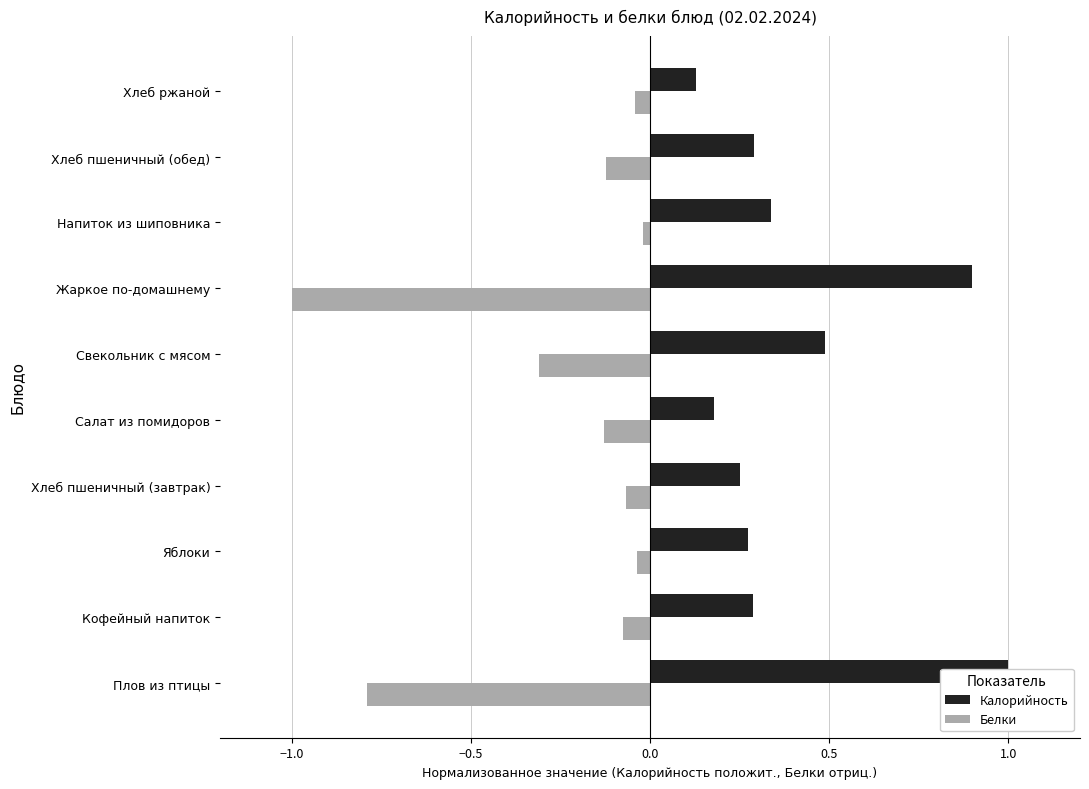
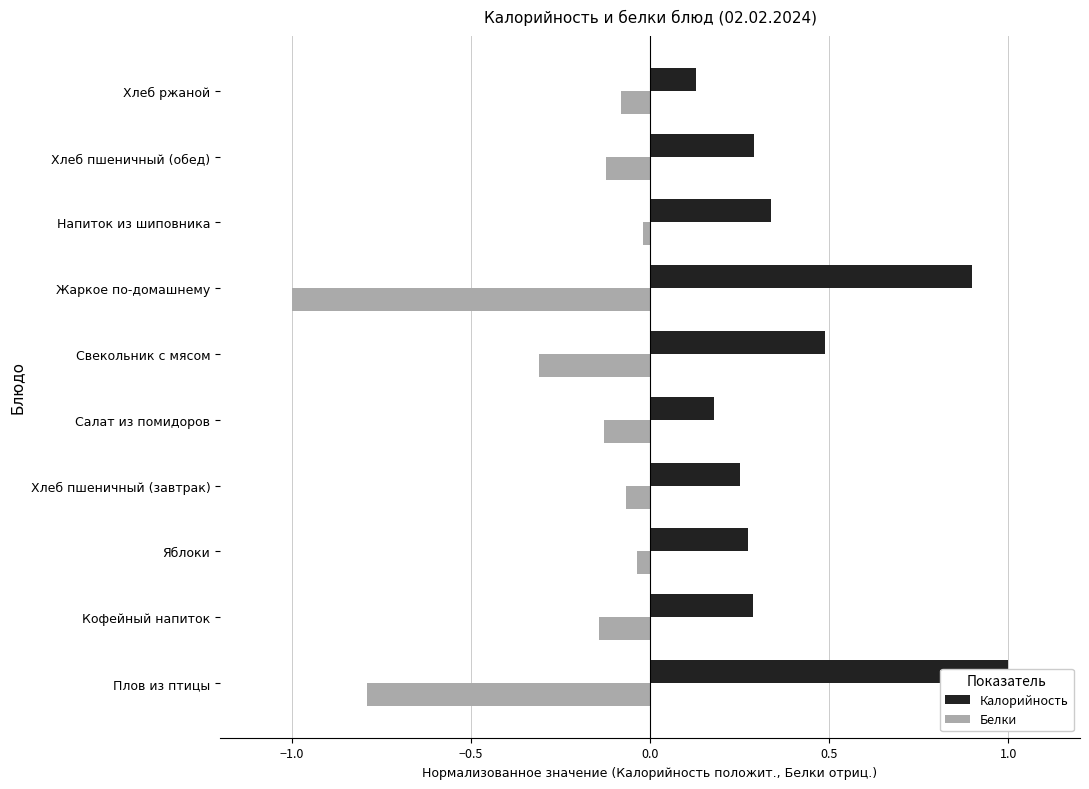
  {
    "Калорийность": {
      "Хлеб ржаной": 0.13,
      "Хлеб пшеничный (обед)": 0.29,
      "Напиток из шиповника": 0.34,
      "Жаркое по-домашнему": 0.90,
      "Свекольник с мясом": 0.49,
      "Салат из помидоров": 0.18,
      "Хлеб пшеничный (завтрак)": 0.25,
      "Яблоки": 0.27,
      "Кофейный напиток": 0.29
    },
    "Белки": {
-     "Хлеб ржаной": -0.04,
+     "Хлеб ржаной": -0.08,
      "Хлеб пшеничный (обед)": -0.12,
      "Напиток из шиповника": -0.02,
      "Жаркое по-домашнему": -1.00,
      "Свекольник с мясом": -0.31,
      "Салат из помидоров": -0.13,
      "Хлеб пшеничный (завтрак)": -0.07,
      "Яблоки": -0.04,
-     "Кофейный напиток": -0.07,
+     "Кофейный напиток": -0.14,
      "Плов из птицы": -0.79
    }
  }
